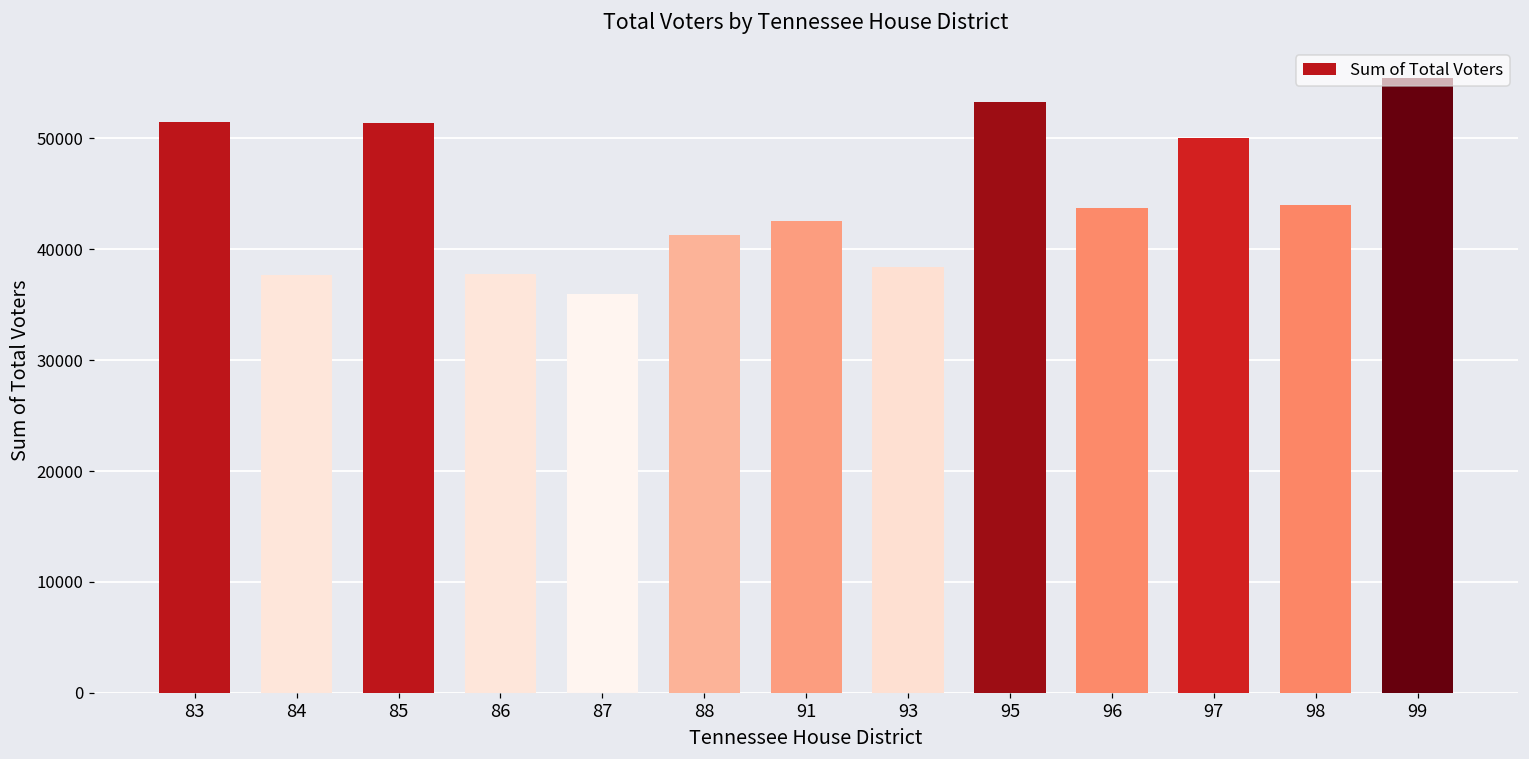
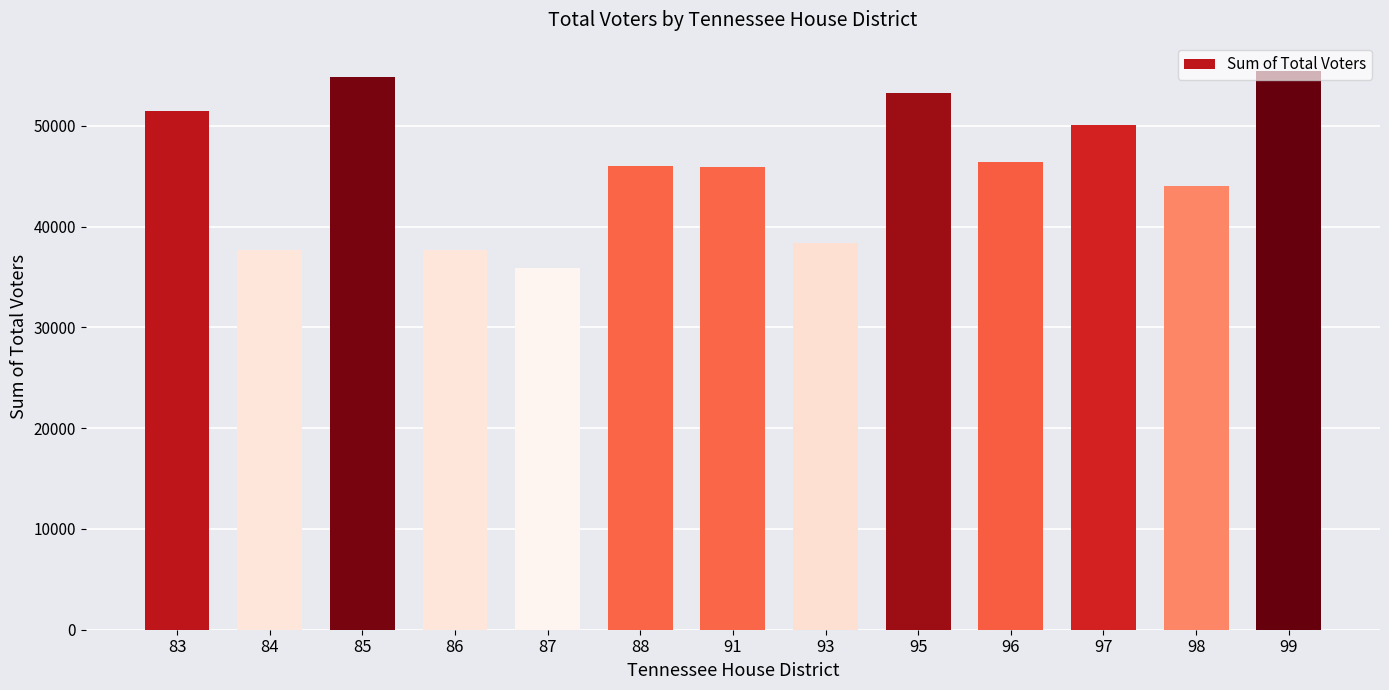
  {
    "83": 51500,
    "84": 37700,
-   "85": 51400,
+   "85": 54900,
    "86": 37700,
    "87": 35900,
-   "88": 41300,
-   "91": 42600,
+   "88": 46000,
+   "91": 45900,
    "93": 38400,
    "95": 53300,
-   "96": 43800,
+   "96": 46400,
    "97": 50100,
    "98": 44000
  }
